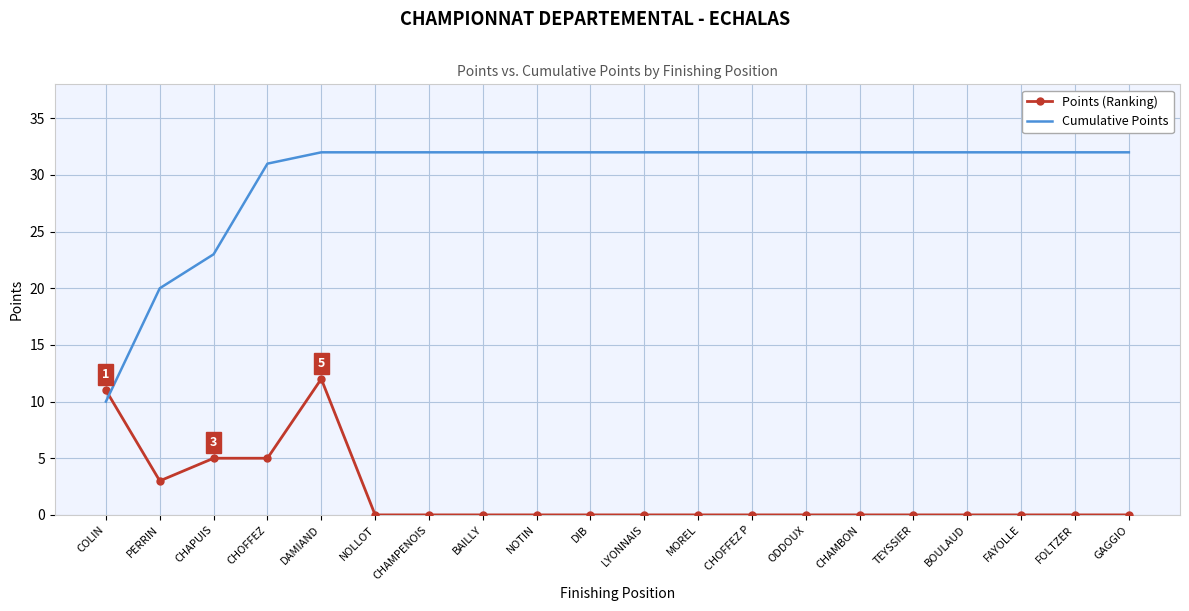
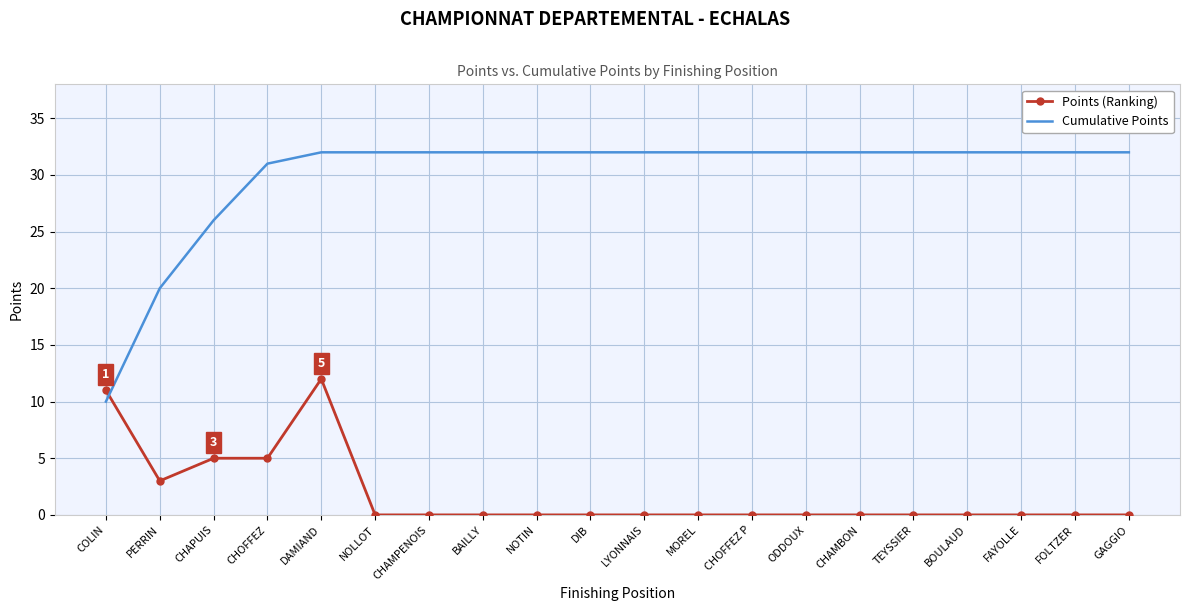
  {
    "Points (Ranking)": {
      "PERRIN": 3,
      "CHOFFEZ": 5,
      "NOLLOT": 0,
      "CHAMPENOIS": 0,
      "BAILLY": 0,
      "NOTIN": 0,
      "DIB": 0,
      "LYONNAIS": 0,
      "MOREL": 0,
      "CHOFFEZ P": 0,
      "ODDOUX": 0,
      "CHAMBON": 0,
      "TEYSSIER": 0,
      "BOULAUD": 0,
      "FAYOLLE": 0,
      "FOLTZER": 0,
      "GAGGIO": 0
    },
    "Cumulative Points": {
      "COLIN": 10,
      "PERRIN": 20,
-     "CHAPUIS": 23,
+     "CHAPUIS": 26,
      "CHOFFEZ": 31,
      "DAMIAND": 32,
      "NOLLOT": 32,
      "CHAMPENOIS": 32,
      "BAILLY": 32,
      "NOTIN": 32,
      "DIB": 32,
      "LYONNAIS": 32,
      "MOREL": 32,
      "CHOFFEZ P": 32,
      "ODDOUX": 32,
      "CHAMBON": 32,
      "TEYSSIER": 32,
      "BOULAUD": 32,
      "FAYOLLE": 32,
      "FOLTZER": 32,
      "GAGGIO": 32
    }
  }
